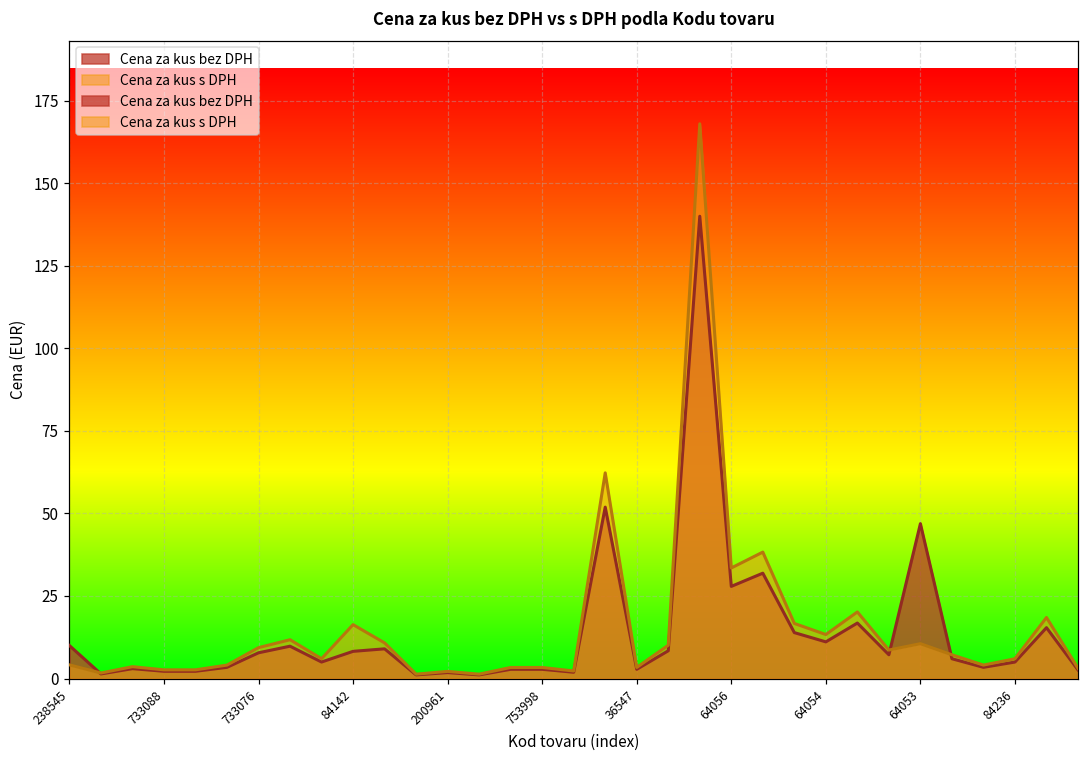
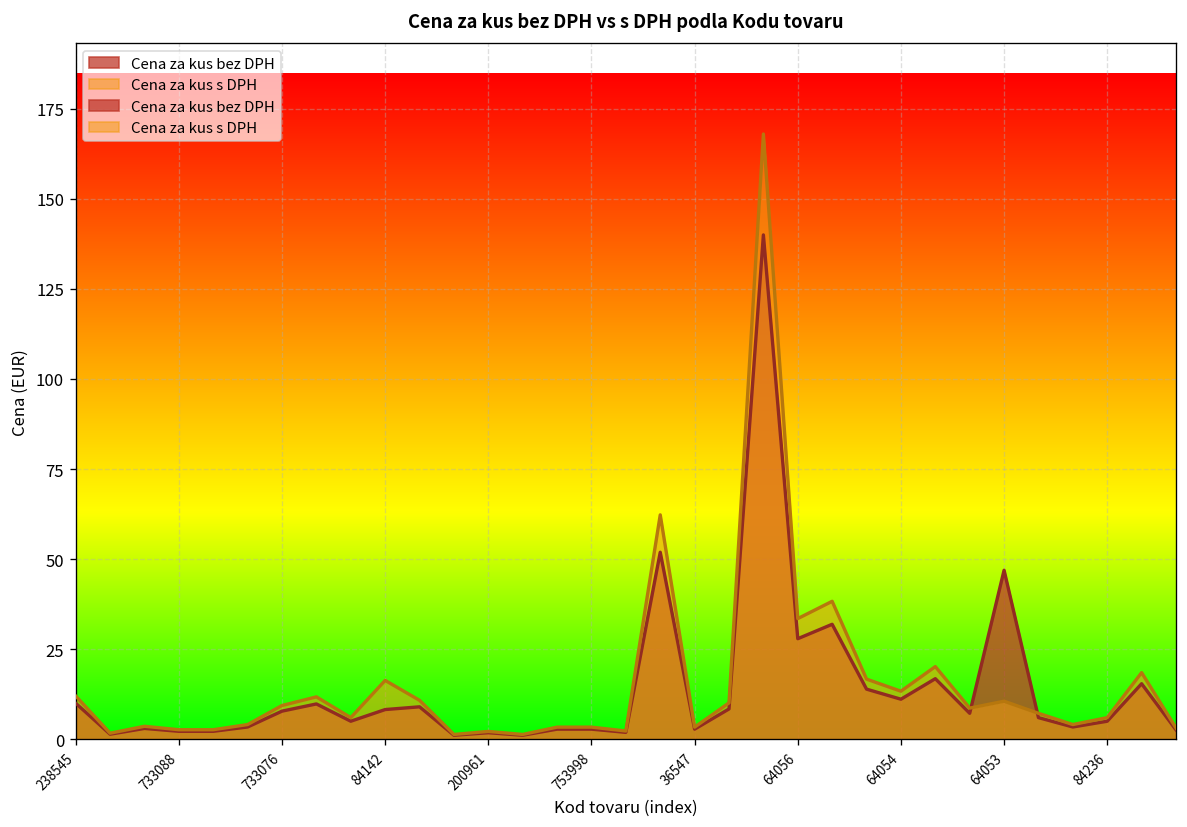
  {
    "Cena za kus bez DPH": {
      "238545": 10,
      "733076": 8,
      "84142": 8,
      "64056": 28,
      "64054": 11,
      "64053": 47,
      "84236": 5
    },
    "Cena za kus s DPH": {
-     "238545": 4,
+     "238545": 12,
      "733076": 9,
      "84142": 16,
      "64056": 33,
      "64054": 13,
      "64053": 11,
      "84236": 6
    }
  }
